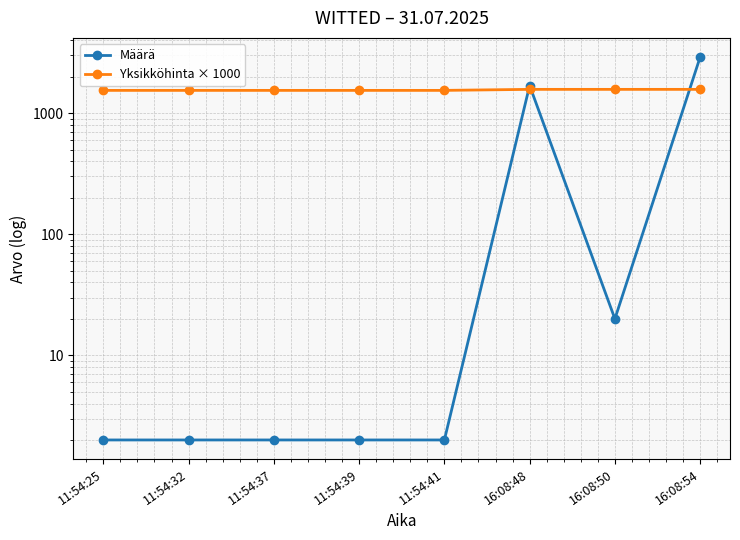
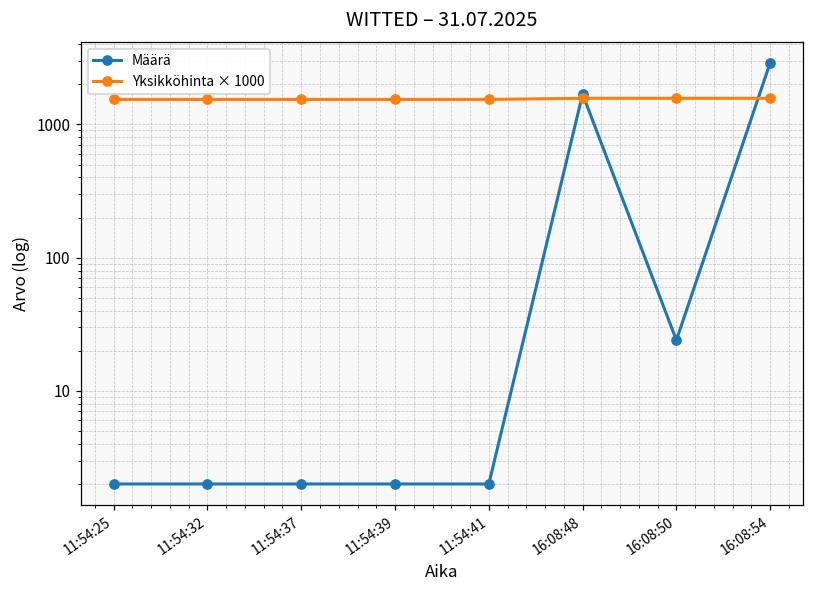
  {
    "Määrä": {
      "11:54:25": 2,
      "11:54:32": 2,
      "11:54:37": 2,
      "11:54:39": 2,
      "11:54:41": 2,
      "16:08:48": 1700,
-     "16:08:50": 20,
+     "16:08:50": 24,
      "16:08:54": 2900
    },
    "Yksikköhinta × 1000": {
      "11:54:25": 1500,
      "11:54:32": 1500,
      "11:54:37": 1500,
      "11:54:39": 1500,
      "11:54:41": 1500,
      "16:08:48": 1600,
      "16:08:50": 1600,
      "16:08:54": 1600
    }
  }
